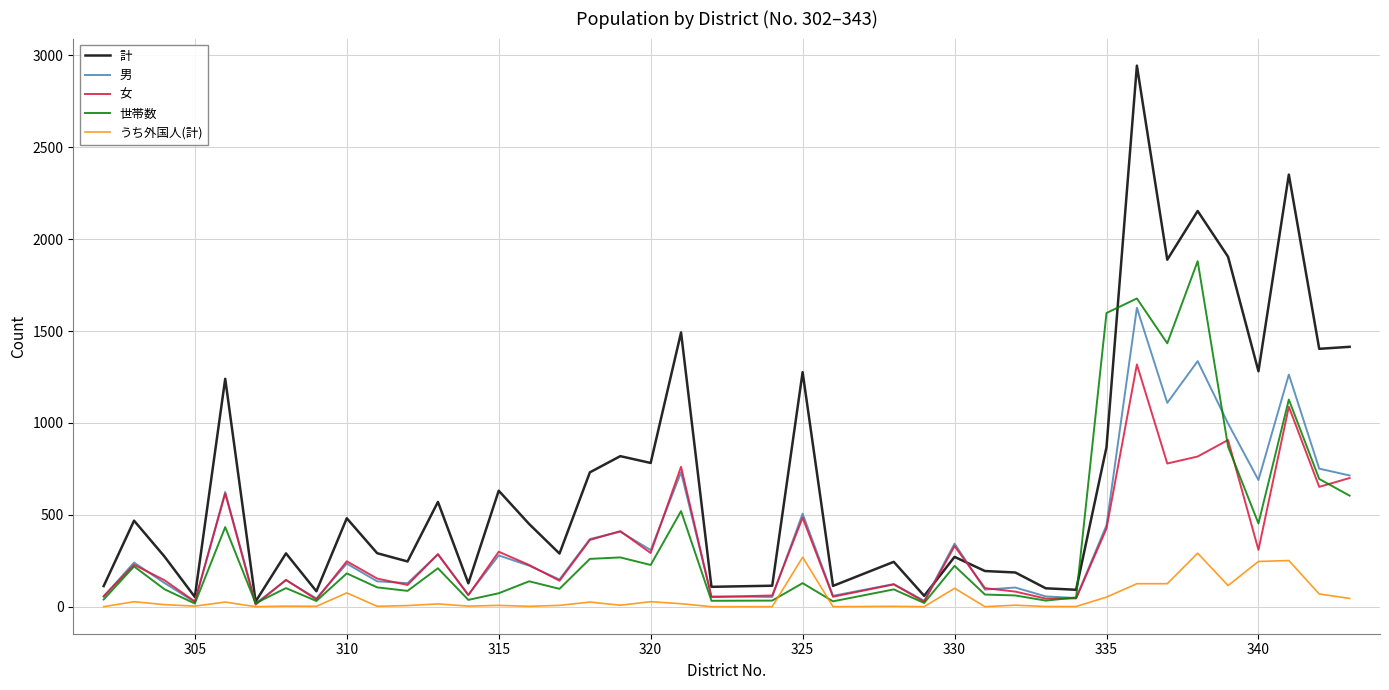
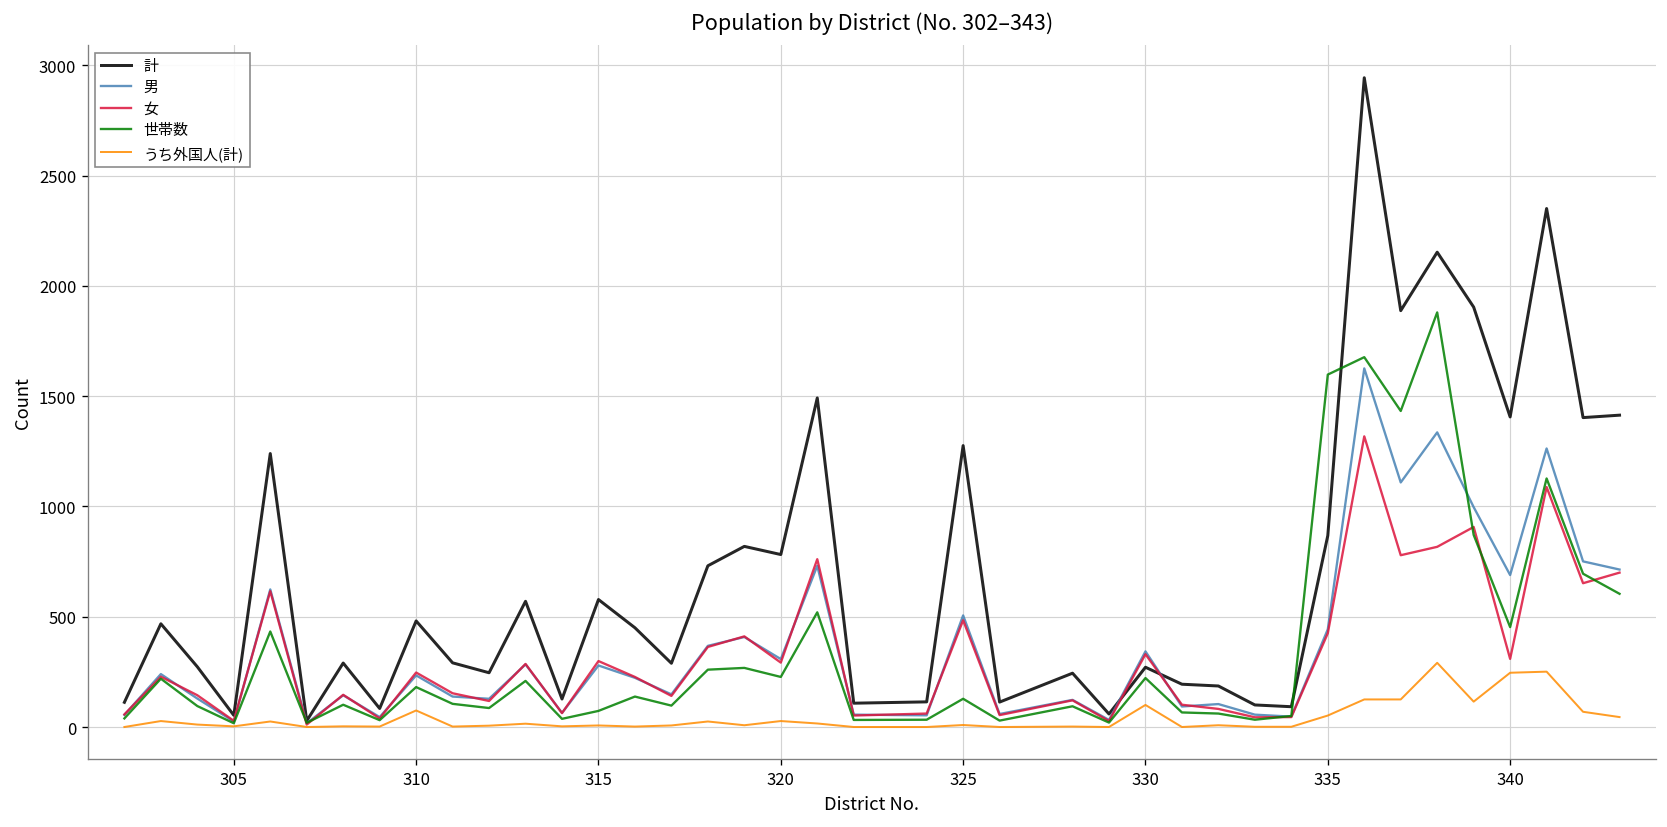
  {
    "計": {
      "305": 50,
      "310": 480,
-     "315": 630,
+     "315": 580,
      "320": 780,
      "325": 1280,
      "330": 270,
      "335": 870,
-     "340": 1280
+     "340": 1410
    },
    "男": {
      "315": 280,
      "320": 310,
      "325": 510,
      "335": 440,
      "340": 690
    },
    "女": {
      "315": 300,
      "320": 290,
      "325": 480,
      "335": 430,
      "340": 310
    },
    "世帯数": {
      "310": 180,
      "315": 70,
      "320": 230,
      "325": 130,
      "330": 220,
      "335": 1600,
      "340": 450
    },
    "うち外国人(計)": {
      "305": 0,
      "310": 80,
      "315": 10,
      "320": 30,
-     "325": 270,
+     "325": 10,
      "330": 100,
      "335": 50,
      "340": 250
    }
  }
